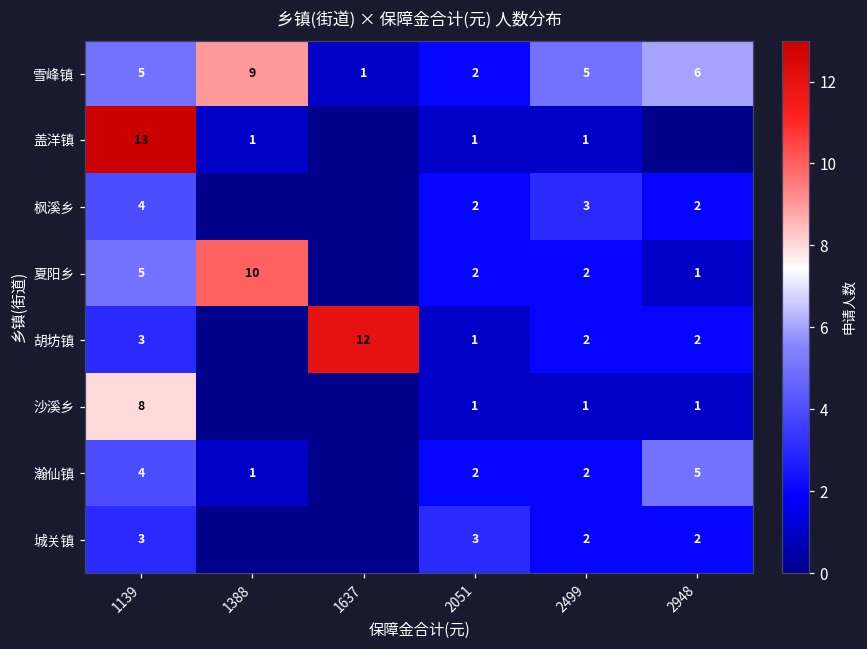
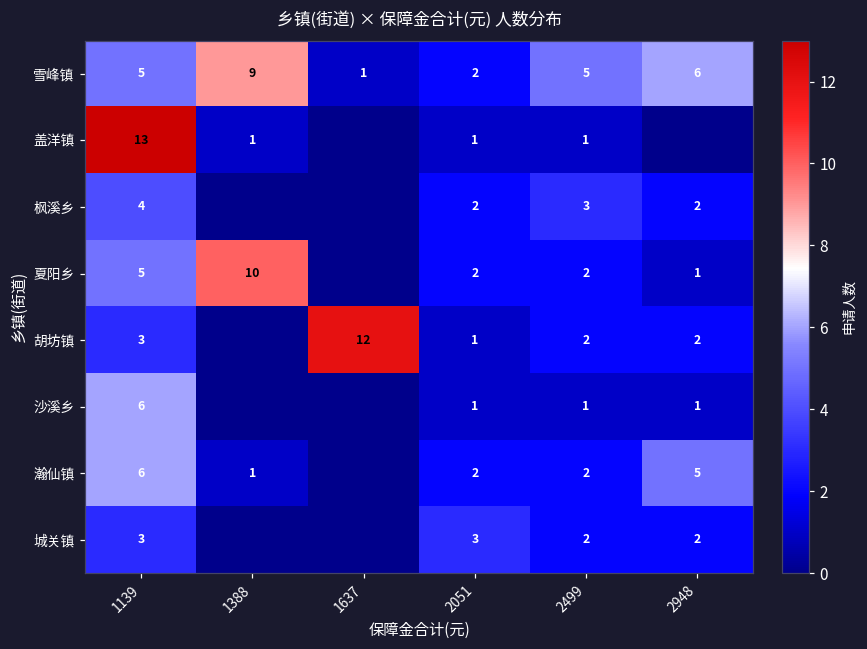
  {
    "雪峰镇": {
      "1139": 5,
      "1388": 9,
      "1637": 1,
      "2051": 2,
      "2499": 5,
      "2948": 6
    },
    "盖洋镇": {
      "1139": 13,
      "1388": 1,
      "2051": 1,
      "2499": 1
    },
    "枫溪乡": {
      "1139": 4,
      "2051": 2,
      "2499": 3,
      "2948": 2
    },
    "夏阳乡": {
      "1139": 5,
      "1388": 10,
      "2051": 2,
      "2499": 2,
      "2948": 1
    },
    "胡坊镇": {
      "1139": 3,
      "1637": 12,
      "2051": 1,
      "2499": 2,
      "2948": 2
    },
    "沙溪乡": {
-     "1139": 8,
+     "1139": 6,
      "2051": 1,
      "2499": 1,
      "2948": 1
    },
    "瀚仙镇": {
-     "1139": 4,
+     "1139": 6,
      "1388": 1,
      "2051": 2,
      "2499": 2,
      "2948": 5
    },
    "城关镇": {
      "1139": 3,
      "2051": 3,
      "2499": 2,
      "2948": 2
    }
  }
